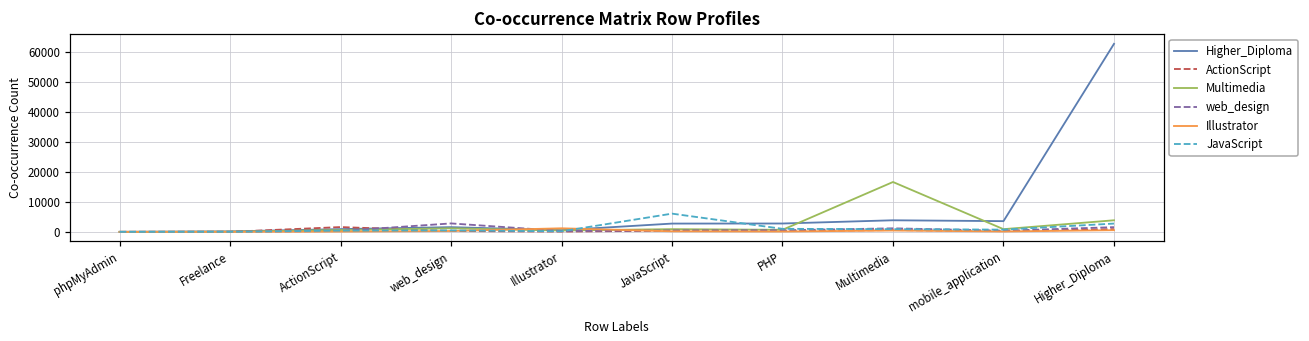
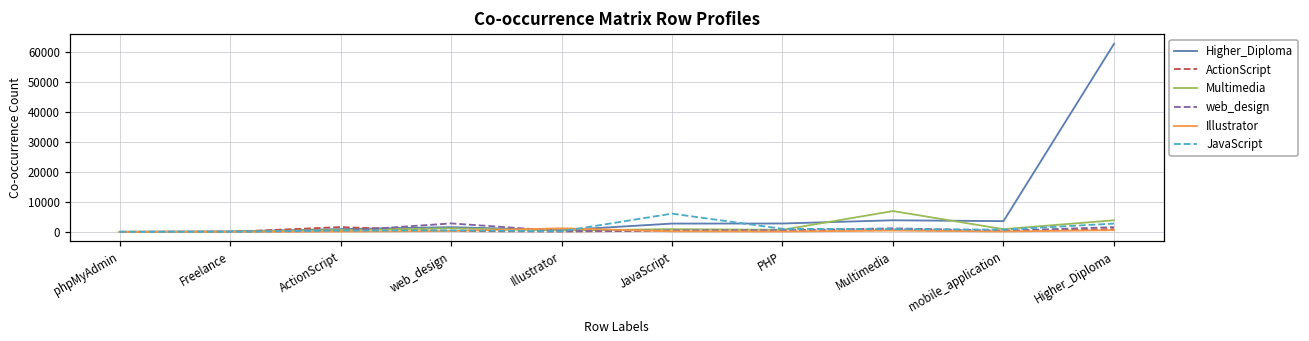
  {
    "Multimedia": {
-     "Multimedia": 17000,
+     "Multimedia": 7000,
      "Higher_Diploma": 4000
    }
  }
